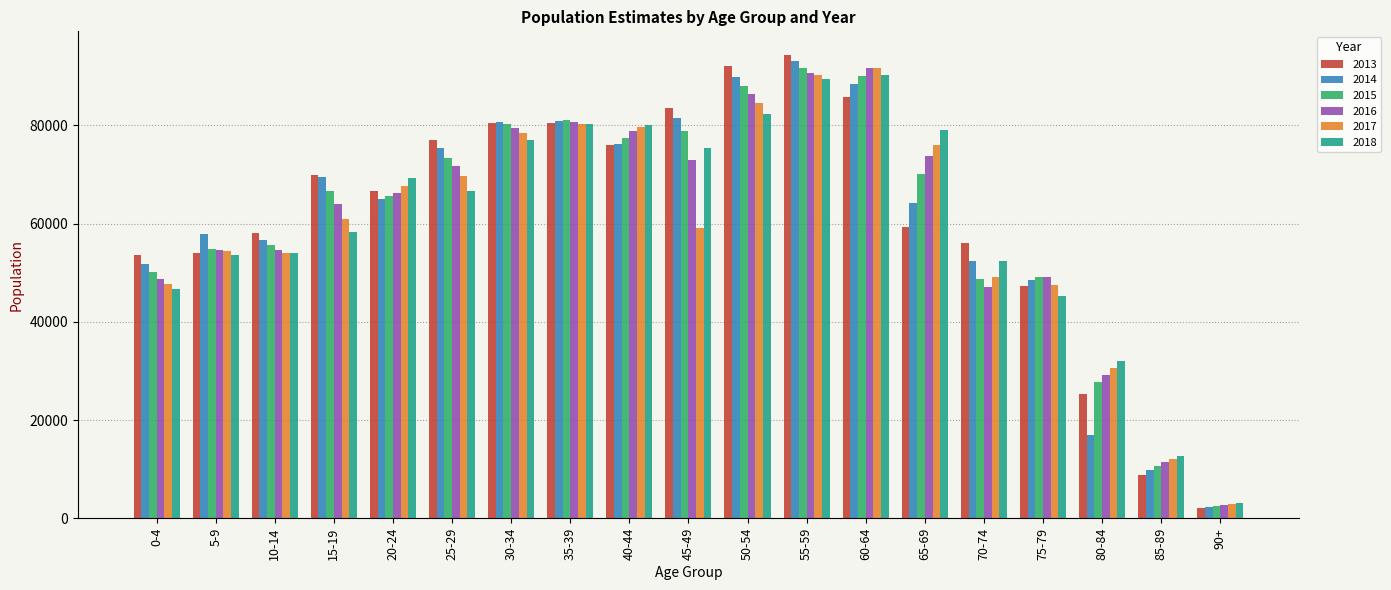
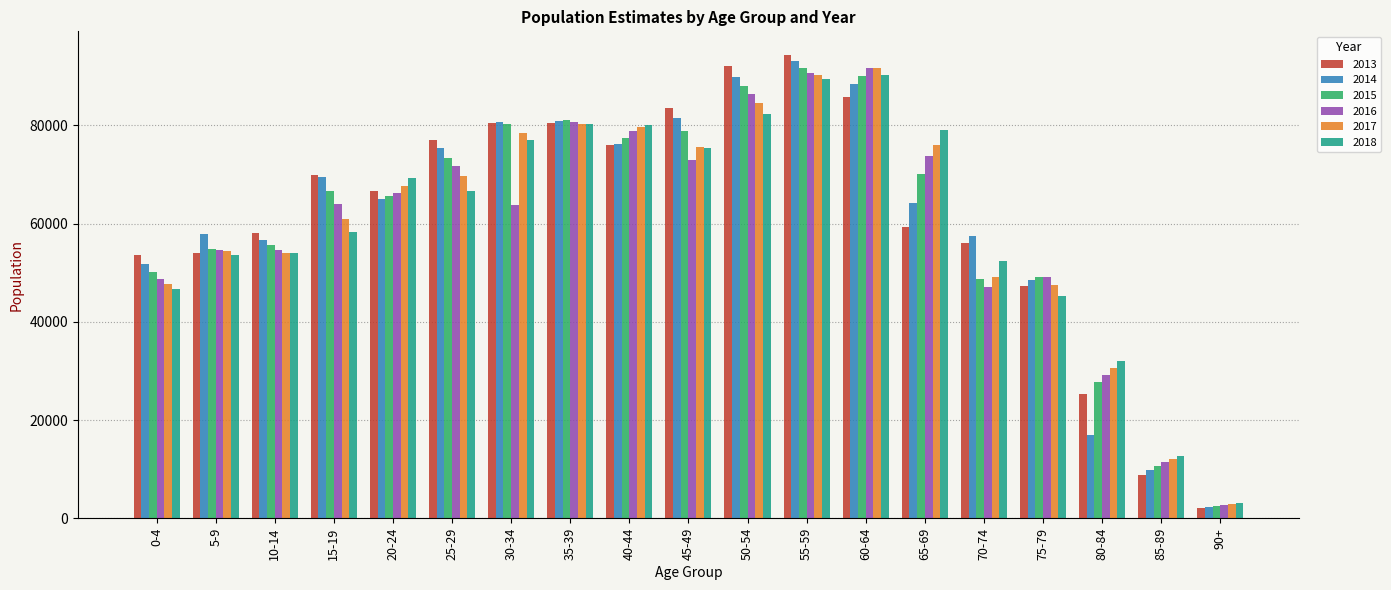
  {
    "2013": {
      "0-4": 54000,
      "5-9": 54000,
      "10-14": 58000,
      "15-19": 70000,
      "20-24": 67000,
      "25-29": 77000,
      "30-34": 81000,
      "35-39": 81000,
      "40-44": 76000,
      "45-49": 84000,
      "50-54": 92000,
      "55-59": 94000,
      "60-64": 86000,
      "65-69": 59000,
      "70-74": 56000,
      "75-79": 47000,
      "80-84": 25000,
      "85-89": 9000,
      "90+": 2000
    },
    "2014": {
      "0-4": 52000,
      "5-9": 58000,
      "10-14": 57000,
      "15-19": 69000,
      "20-24": 65000,
      "25-29": 75000,
      "30-34": 81000,
      "35-39": 81000,
      "40-44": 76000,
      "45-49": 82000,
      "50-54": 90000,
      "55-59": 93000,
      "60-64": 88000,
      "65-69": 64000,
-     "70-74": 52000,
+     "70-74": 57000,
      "75-79": 48000,
      "80-84": 17000,
      "85-89": 10000,
      "90+": 2000
    },
    "2016": {
      "0-4": 49000,
      "5-9": 55000,
      "10-14": 55000,
      "15-19": 64000,
      "20-24": 66000,
      "25-29": 72000,
-     "30-34": 80000,
+     "30-34": 64000,
      "35-39": 81000,
      "40-44": 79000,
      "45-49": 73000,
      "50-54": 86000,
      "55-59": 91000,
      "60-64": 92000,
      "65-69": 74000,
      "70-74": 47000,
      "75-79": 49000,
      "80-84": 29000,
      "85-89": 11000,
      "90+": 3000
    },
    "2017": {
      "0-4": 48000,
      "5-9": 54000,
      "10-14": 54000,
      "15-19": 61000,
      "20-24": 68000,
      "25-29": 70000,
      "30-34": 78000,
      "35-39": 80000,
      "40-44": 80000,
-     "45-49": 59000,
+     "45-49": 76000,
      "50-54": 85000,
      "55-59": 90000,
      "60-64": 92000,
      "65-69": 76000,
      "70-74": 49000,
      "75-79": 48000,
      "80-84": 31000,
      "85-89": 12000,
      "90+": 3000
    }
  }
